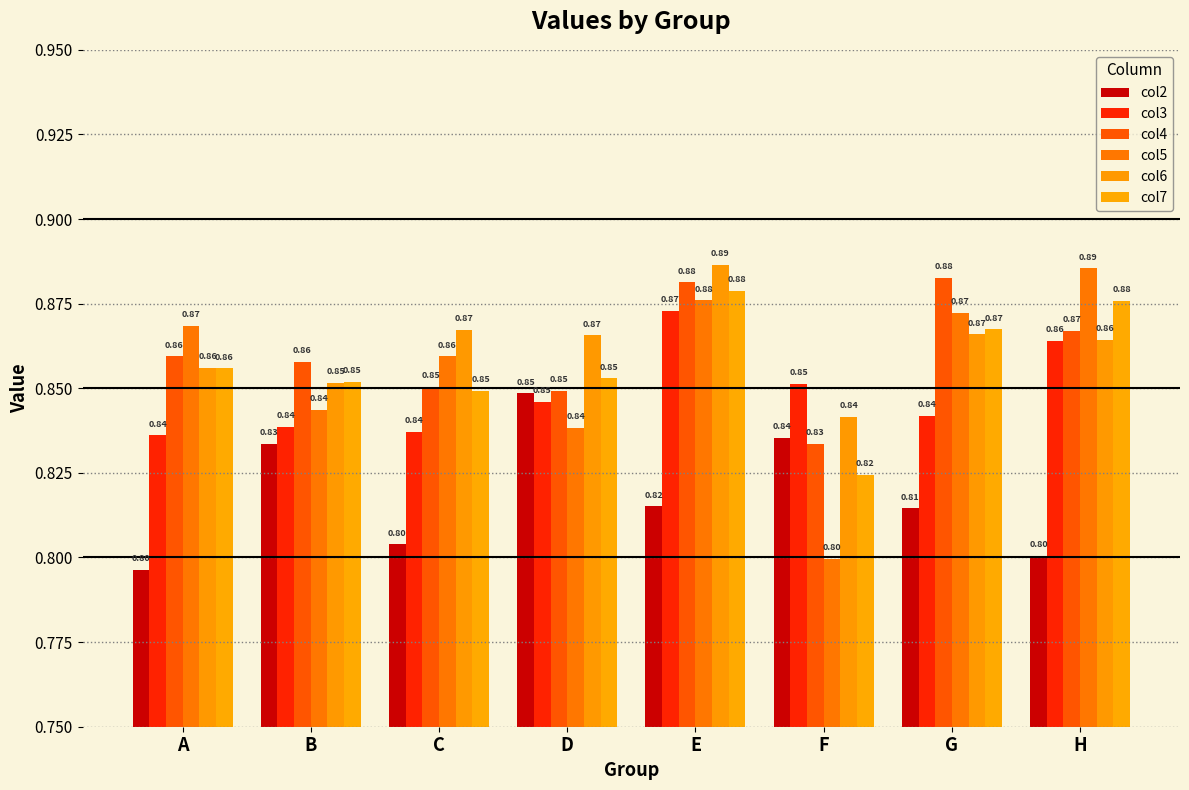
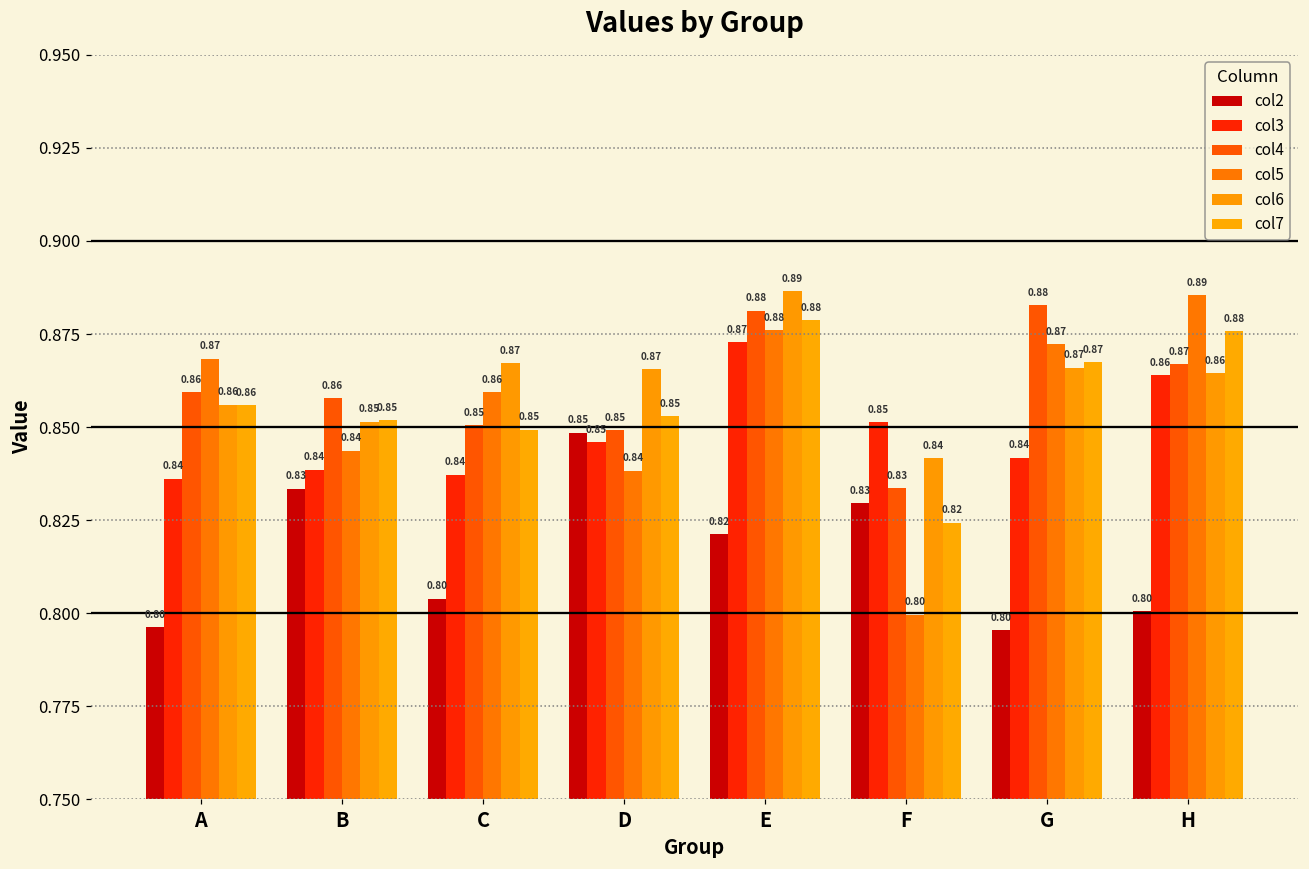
  {
    "col2": {
      "A": 0.80,
      "B": 0.83,
      "C": 0.80,
      "D": 0.85,
-     "E": 0.815,
-     "F": 0.84,
-     "G": 0.81,
+     "E": 0.821,
+     "F": 0.83,
+     "G": 0.80,
      "H": 0.80
    }
  }
